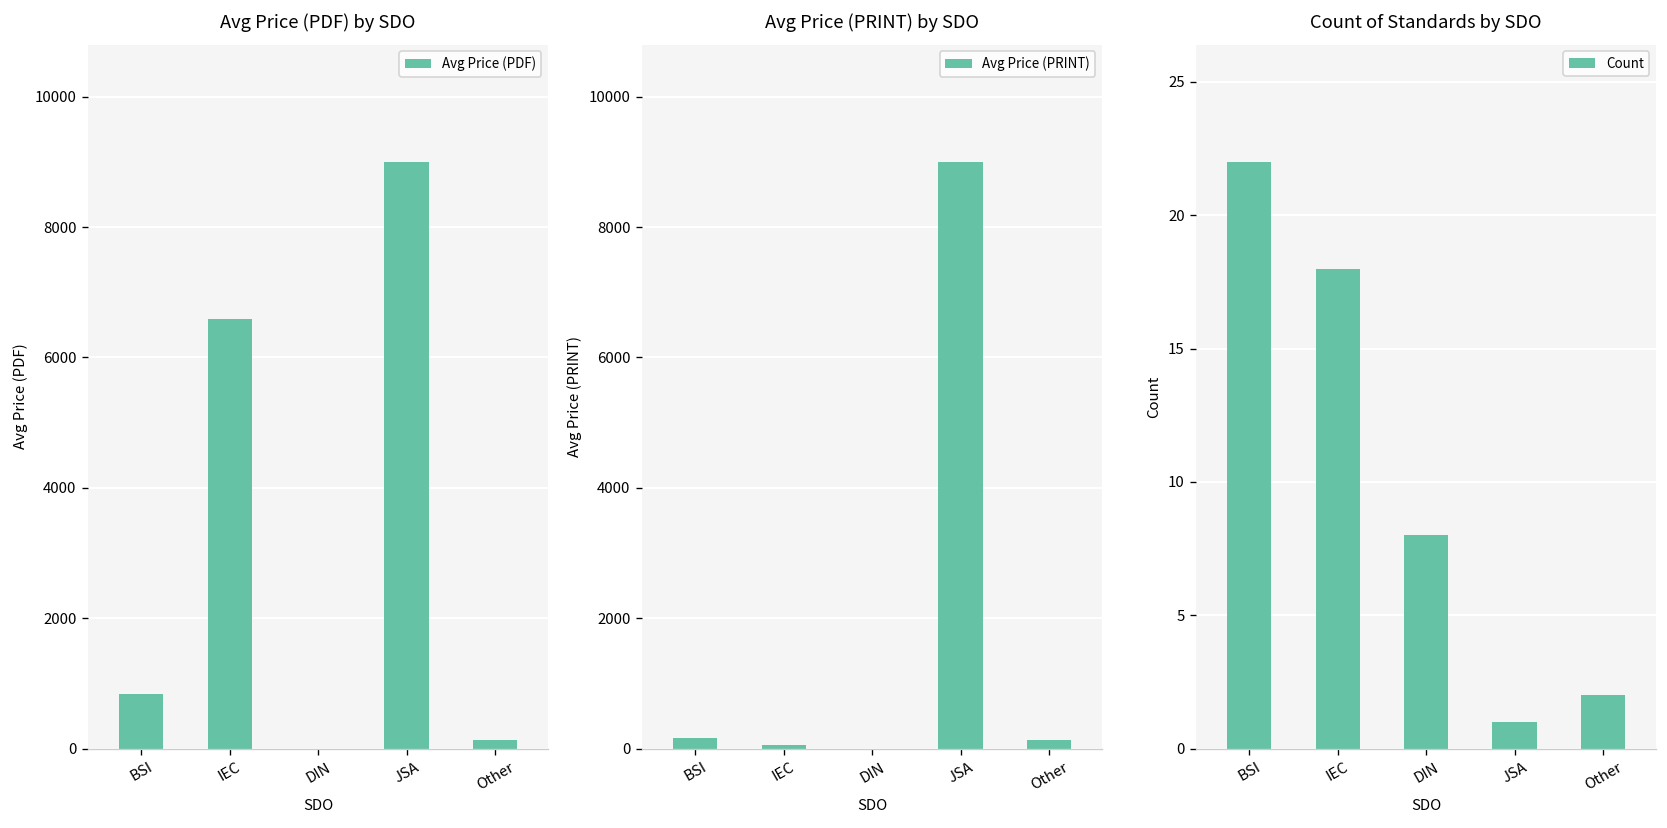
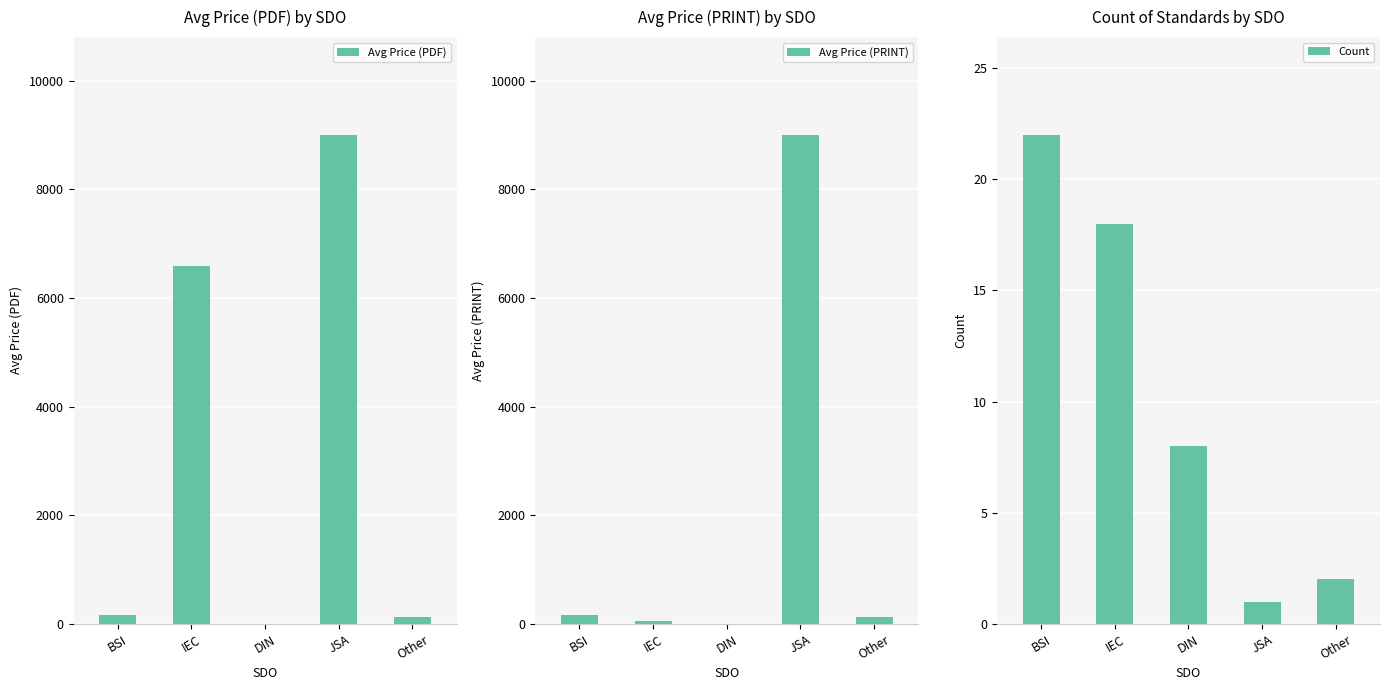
  {
    "Avg Price (PDF) by SDO": {
-     "BSI": 800,
+     "BSI": 200,
      "IEC": 6600,
      "DIN": 0,
      "JSA": 9000,
      "Other": 100
    },
    "Avg Price (PRINT) by SDO": {
      "BSI": 200,
      "IEC": 100,
      "DIN": 0,
      "JSA": 9000,
      "Other": 100
    },
    "Count of Standards by SDO": {
      "BSI": 22.0,
      "IEC": 18.0,
      "DIN": 8.0,
      "JSA": 1.0,
      "Other": 2.0
    }
  }
